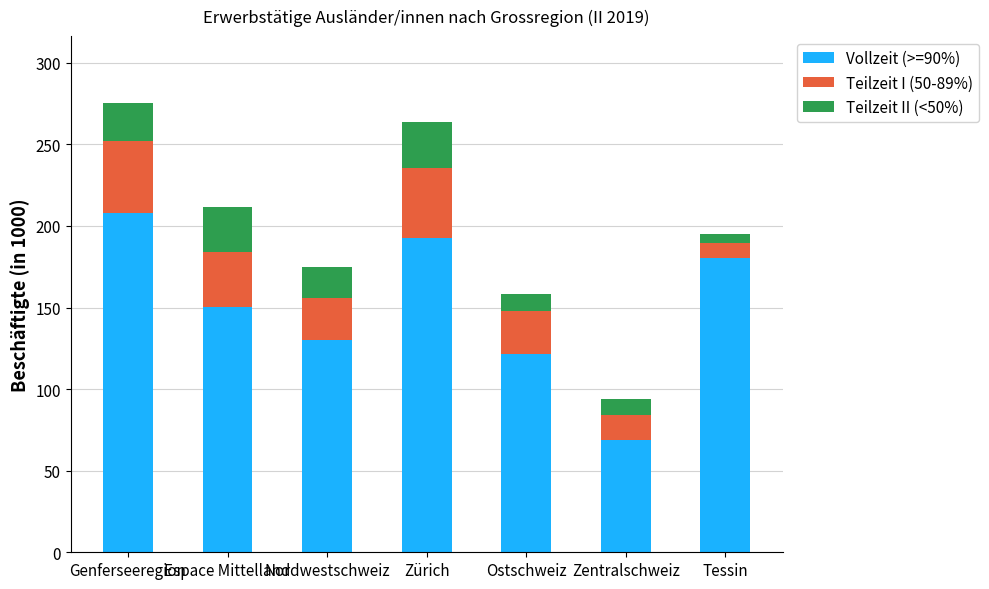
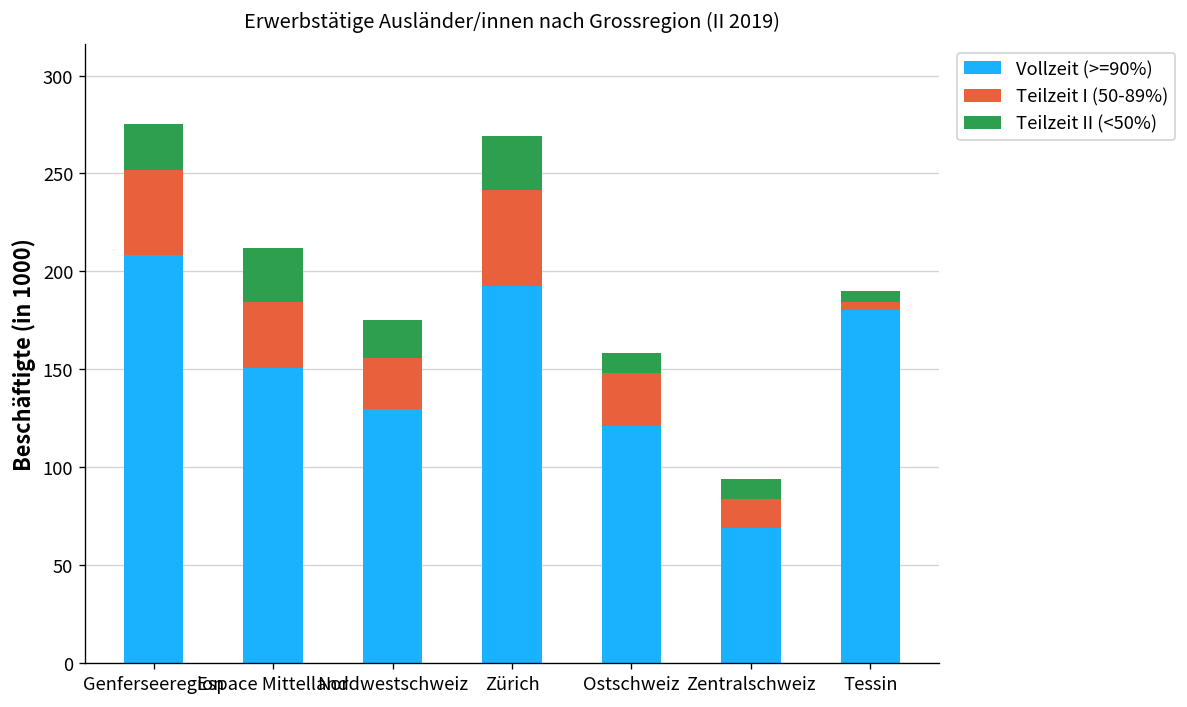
  {
    "Vollzeit (>=90%)": {
      "Zürich": 192,
      "Ostschweiz": 121,
      "Zentralschweiz": 69,
      "Tessin": 180
    },
    "Teilzeit I (50-89%)": {
-     "Zürich": 43,
+     "Zürich": 49,
      "Ostschweiz": 27,
      "Zentralschweiz": 15,
-     "Tessin": 9
+     "Tessin": 4
    },
    "Teilzeit II (<50%)": {
      "Zürich": 28,
      "Ostschweiz": 10,
      "Zentralschweiz": 10,
      "Tessin": 6
    }
  }
